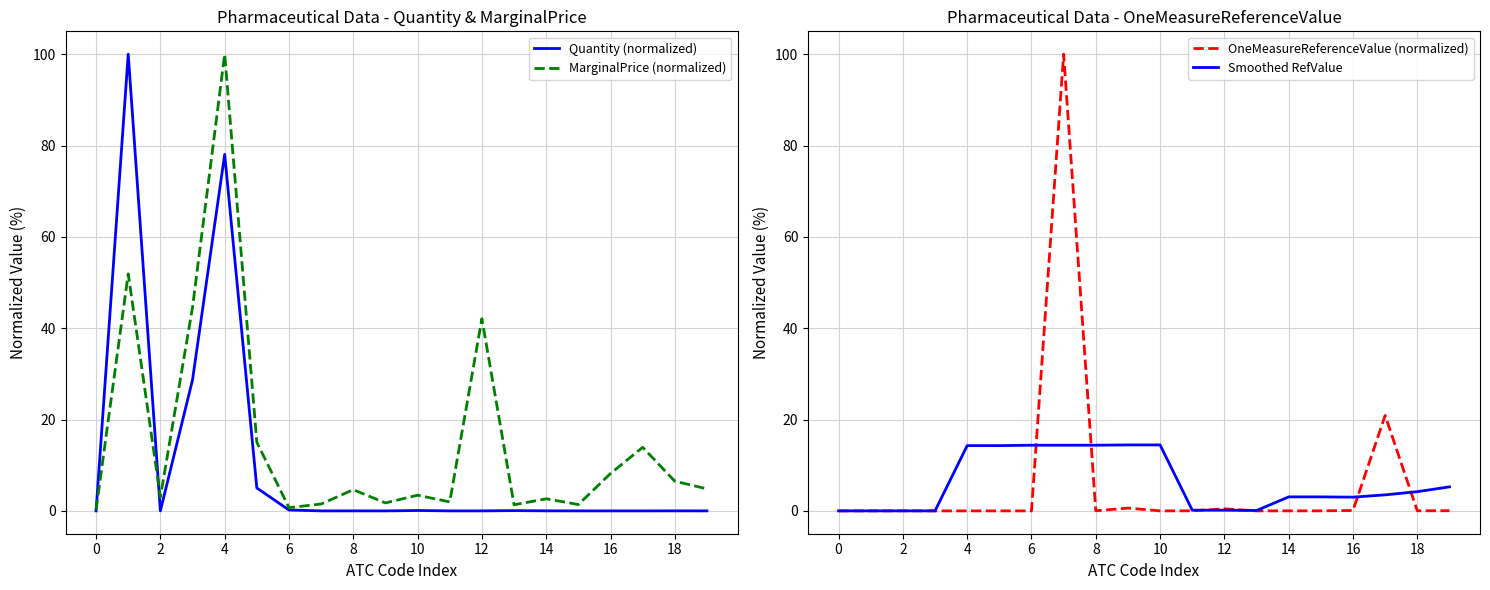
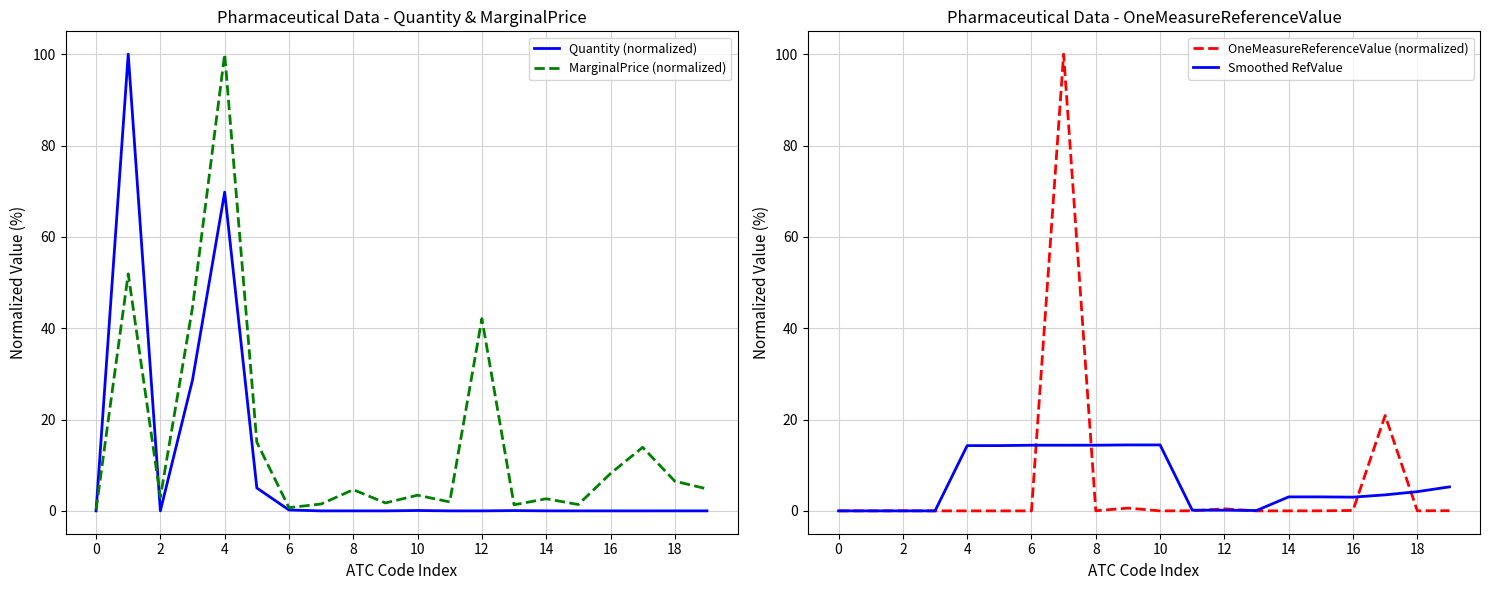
  {
    "Pharmaceutical Data - Quantity & MarginalPrice": {
      "Quantity (normalized)": {
        "2": 0,
-       "4": 78,
+       "4": 70,
        "8": 0,
        "10": 0,
        "12": 0,
        "14": 0,
        "16": 0,
        "18": 0
      },
      "MarginalPrice (normalized)": {
        "2": 3,
        "4": 100,
        "8": 5,
        "10": 3,
        "12": 42,
        "14": 3,
        "16": 8,
        "18": 7
      }
    },
    "Pharmaceutical Data - OneMeasureReferenceValue": {
      "OneMeasureReferenceValue (normalized)": {
        "4": 0,
        "6": 0,
        "8": 0,
        "10": 0,
        "14": 0,
        "16": 0,
        "18": 0
      },
      "Smoothed RefValue": {
        "4": 14,
        "6": 14,
        "8": 14,
        "10": 14,
        "14": 3,
        "16": 3,
        "18": 4
      }
    }
  }
